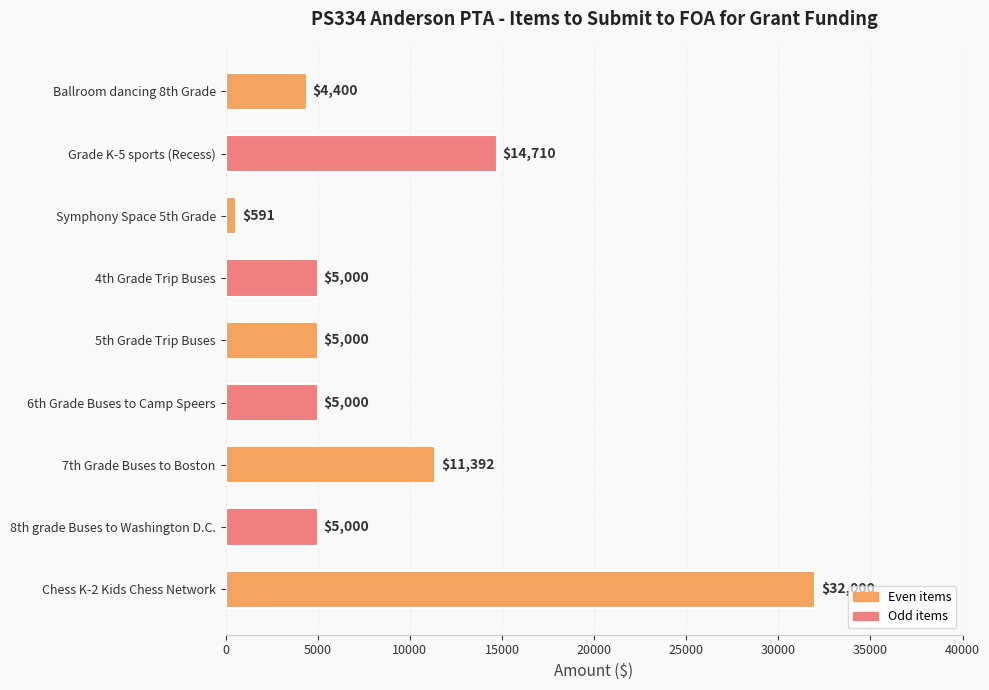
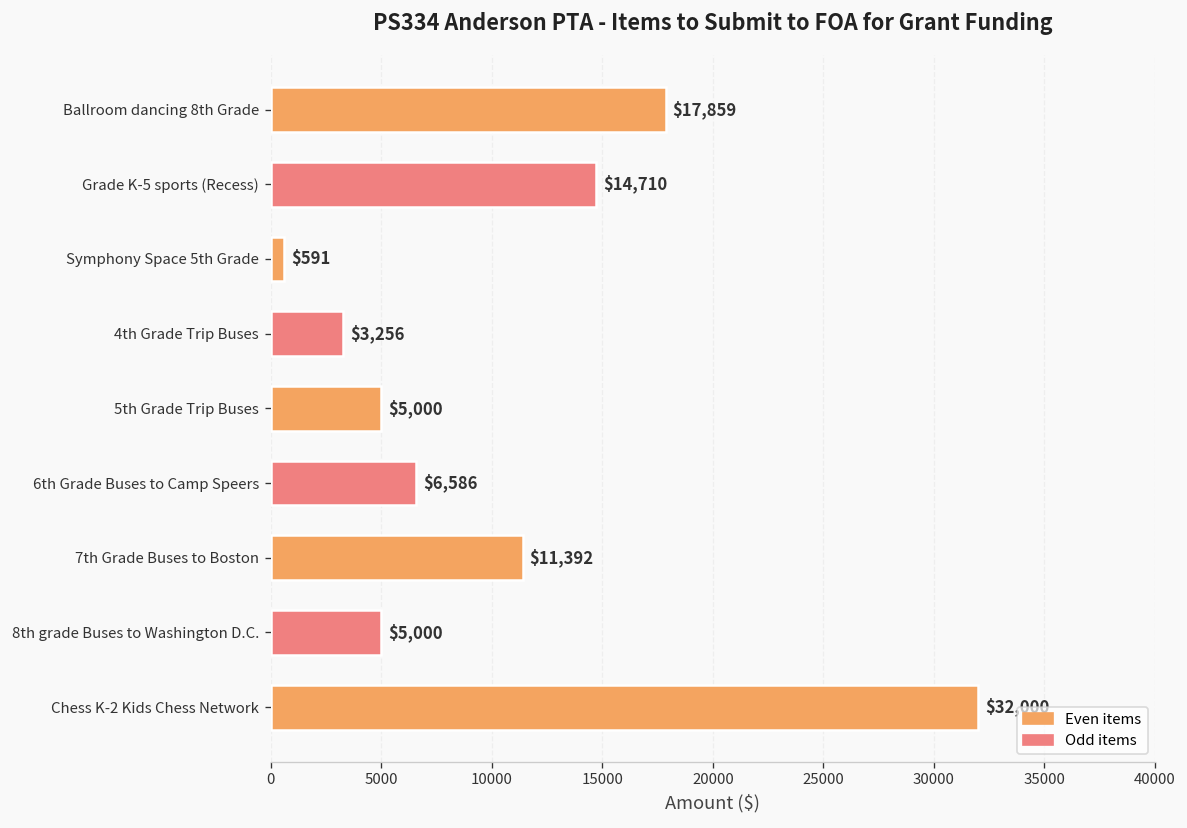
  {
-   "Ballroom dancing 8th Grade": "$4,400",
+   "Ballroom dancing 8th Grade": "$17,859",
    "Grade K-5 sports (Recess)": "$14,710",
    "Symphony Space 5th Grade": "$591",
-   "4th Grade Trip Buses": "$5,000",
+   "4th Grade Trip Buses": "$3,256",
    "5th Grade Trip Buses": "$5,000",
-   "6th Grade Buses to Camp Speers": "$5,000",
+   "6th Grade Buses to Camp Speers": "$6,586",
    "7th Grade Buses to Boston": "$11,392",
    "8th grade Buses to Washington D.C.": "$5,000"
  }
